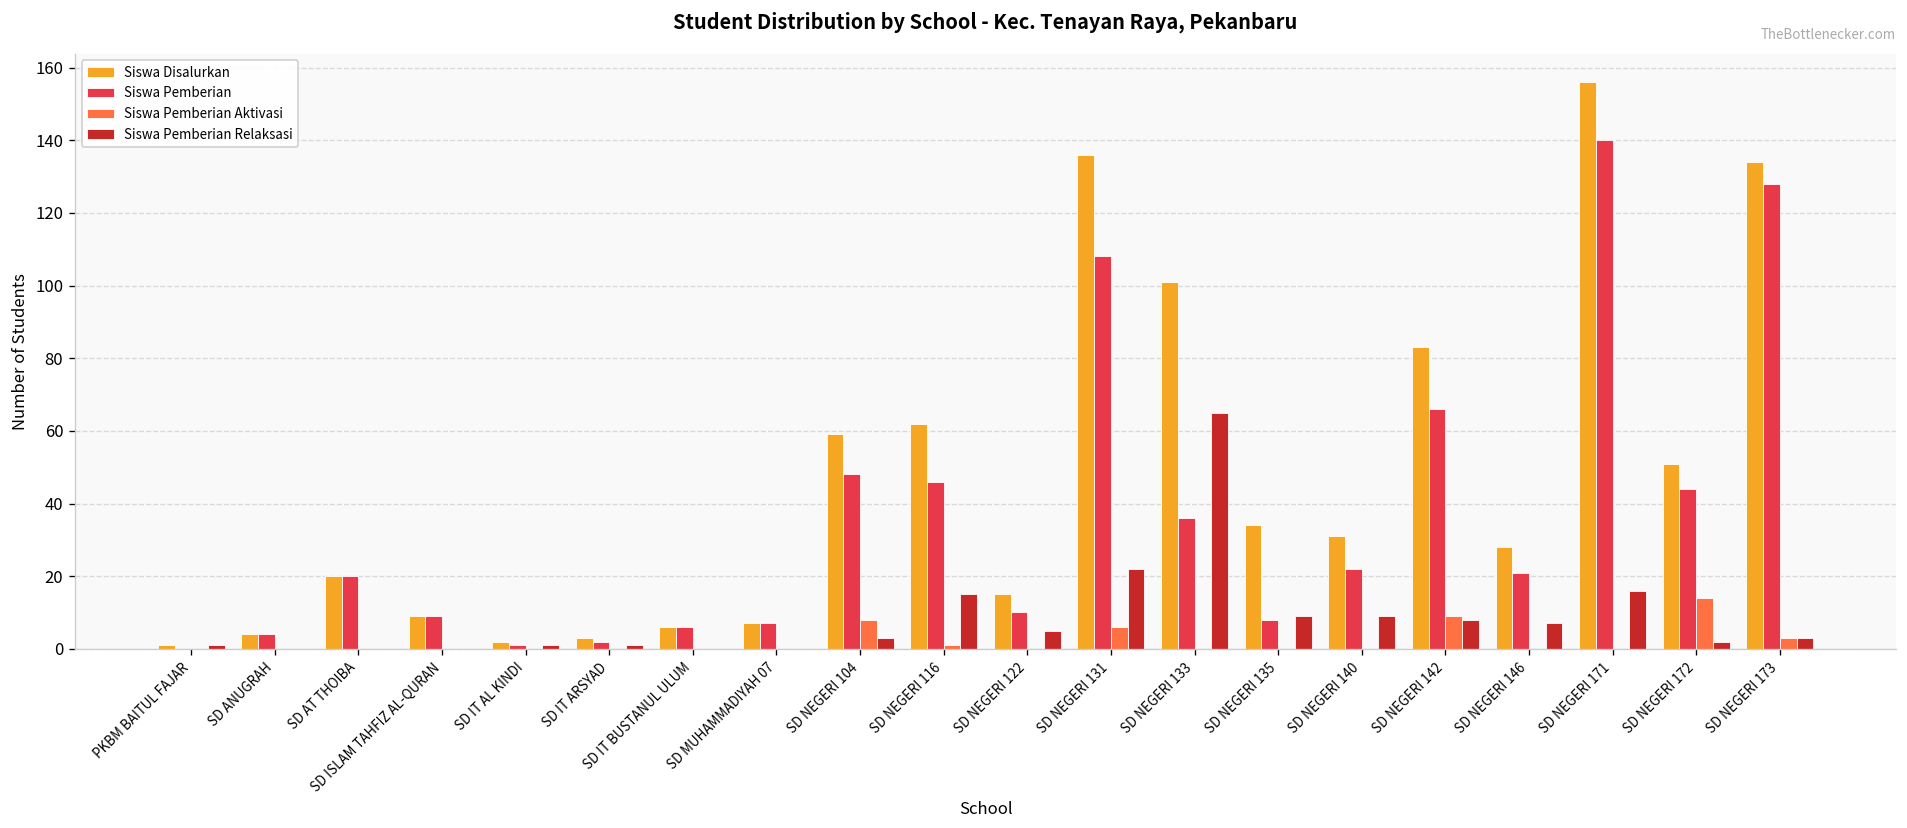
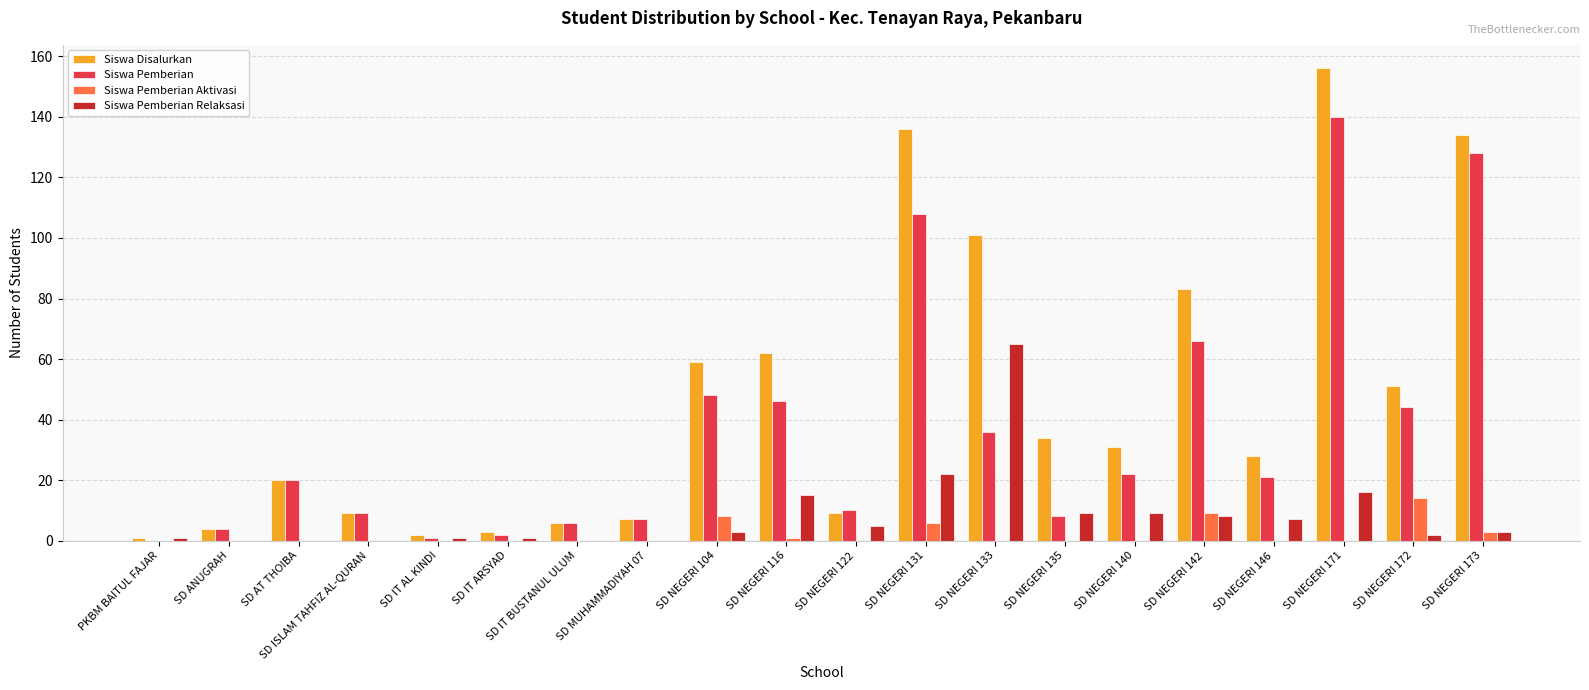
  {
    "Siswa Disalurkan": {
      "PKBM BAITUL FAJAR": 1,
      "SD ANUGRAH": 4,
      "SD AT THOIBA": 20,
      "SD ISLAM TAHFIZ AL-QURAN": 9,
      "SD IT AL KINDI": 2,
      "SD IT ARSYAD": 3,
      "SD IT BUSTANUL ULUM": 6,
      "SD MUHAMMADIYAH 07": 7,
      "SD NEGERI 104": 59,
      "SD NEGERI 116": 62,
-     "SD NEGERI 122": 15,
+     "SD NEGERI 122": 9,
      "SD NEGERI 131": 136,
      "SD NEGERI 133": 101,
      "SD NEGERI 135": 34,
      "SD NEGERI 140": 31,
      "SD NEGERI 142": 83,
      "SD NEGERI 146": 28,
      "SD NEGERI 171": 156,
      "SD NEGERI 172": 51,
      "SD NEGERI 173": 134
    },
    "Siswa Pemberian Aktivasi": {
      "PKBM BAITUL FAJAR": 0,
      "SD ANUGRAH": 0,
      "SD AT THOIBA": 0,
      "SD ISLAM TAHFIZ AL-QURAN": 0,
      "SD IT AL KINDI": 0,
      "SD IT ARSYAD": 0,
      "SD IT BUSTANUL ULUM": 0,
      "SD MUHAMMADIYAH 07": 0,
      "SD NEGERI 104": 8,
      "SD NEGERI 116": 1,
      "SD NEGERI 122": 0,
      "SD NEGERI 131": 6,
      "SD NEGERI 133": 0,
      "SD NEGERI 135": 0,
      "SD NEGERI 140": 0,
      "SD NEGERI 142": 9,
      "SD NEGERI 146": 0,
      "SD NEGERI 171": 0,
      "SD NEGERI 172": 14,
      "SD NEGERI 173": 3
    }
  }
